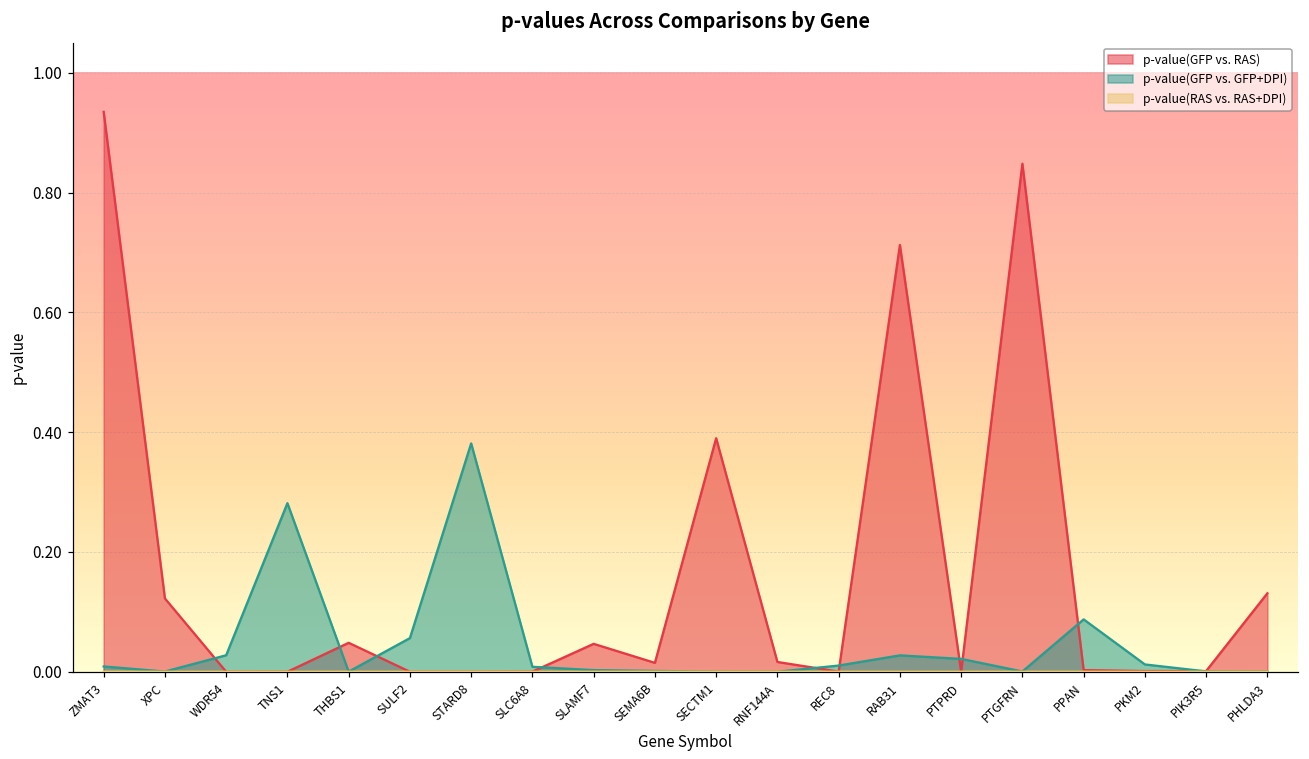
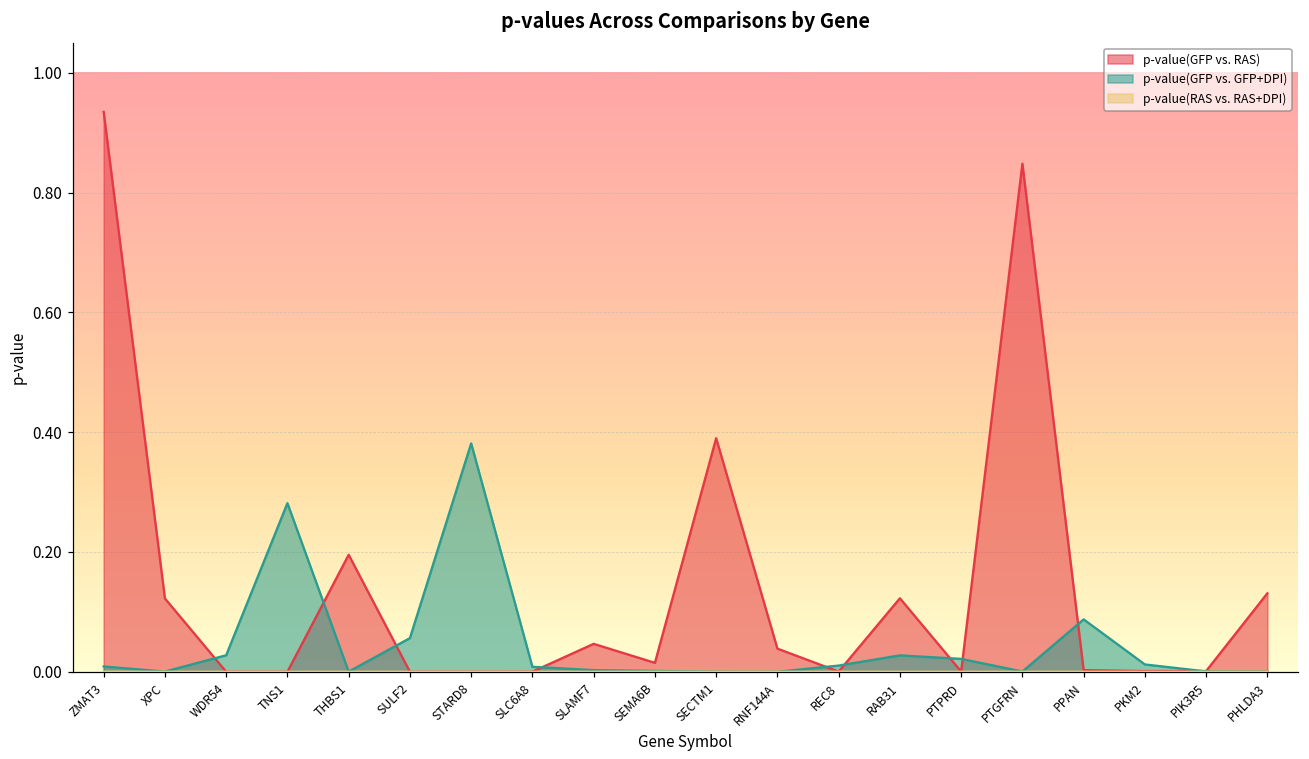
  {
    "p-value(GFP vs. RAS)": {
      "ZMAT3": 0.93,
      "XPC": 0.12,
-     "THBS1": 0.05,
+     "THBS1": 0.20,
      "SLAMF7": 0.05,
      "SEMA6B": 0.01,
      "SECTM1": 0.39,
-     "RNF144A": 0.02,
-     "RAB31": 0.71,
+     "RNF144A": 0.04,
+     "RAB31": 0.12,
      "PTGFRN": 0.85,
      "PHLDA3": 0.13
    },
    "p-value(GFP vs. GFP+DPI)": {
      "ZMAT3": 0.01,
      "WDR54": 0.03,
      "TNS1": 0.28,
      "SULF2": 0.06,
      "STARD8": 0.38,
      "SLC6A8": 0.01,
      "REC8": 0.01,
      "RAB31": 0.03,
      "PTPRD": 0.02,
      "PPAN": 0.09,
      "PKM2": 0.01
    },
    "p-value(RAS vs. RAS+DPI)": {
      "ZMAT3": 0.00,
      "RAB31": 0.00
    }
  }
